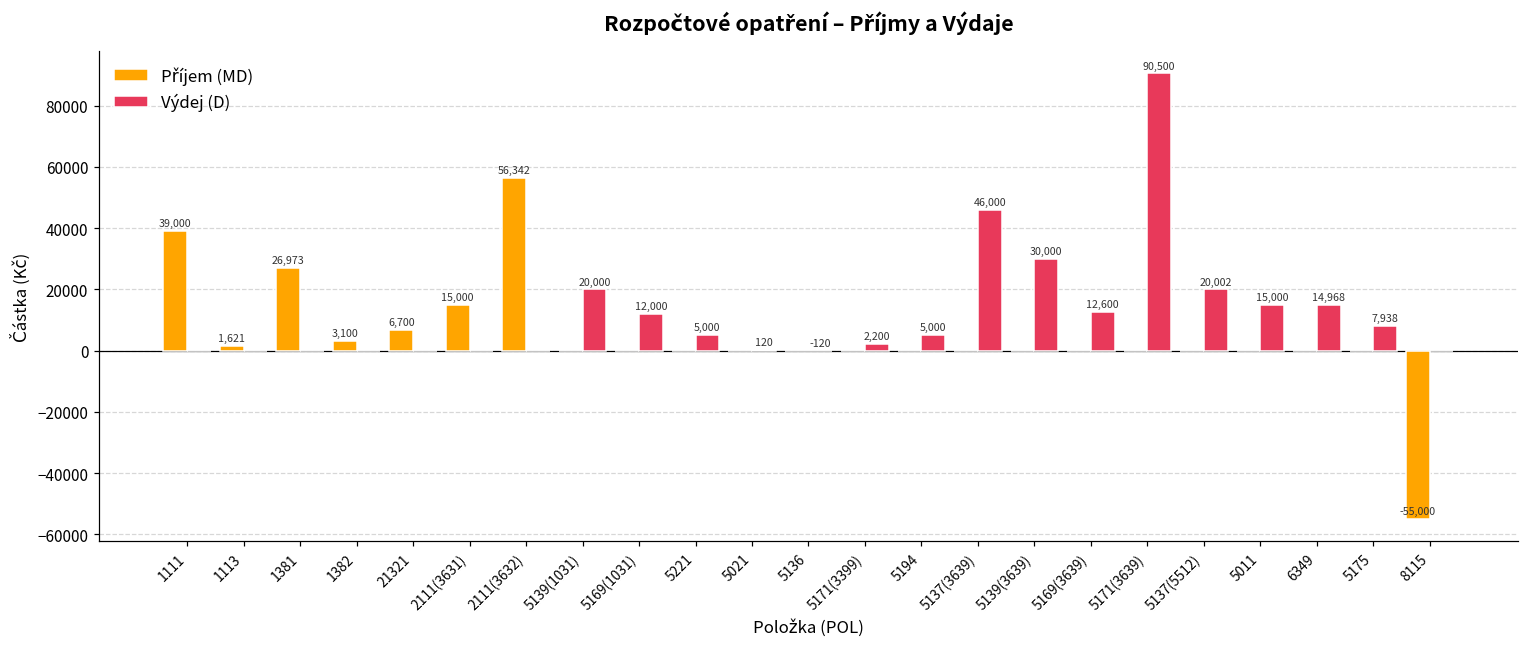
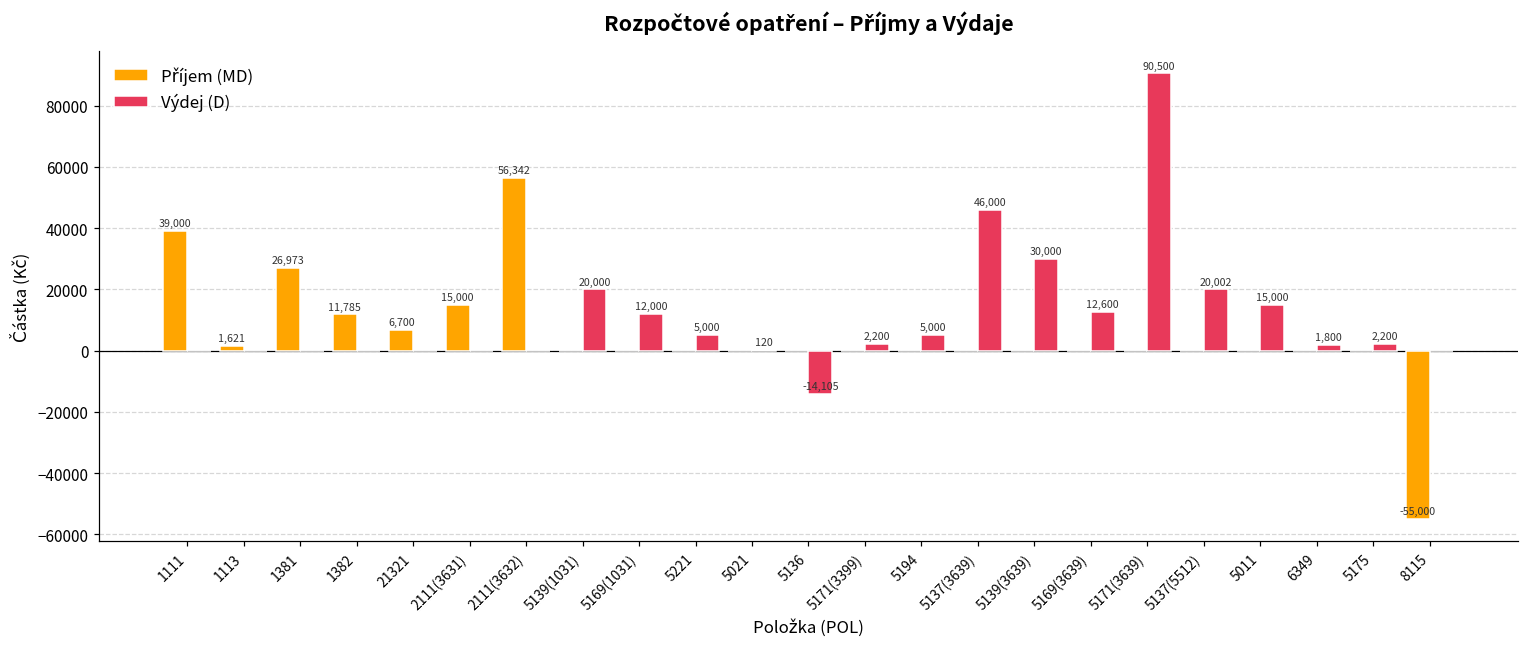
  {
    "Příjem (MD)": {
      "1111": "39,000",
      "1113": "1,621",
      "1381": "26,973",
-     "1382": "3,100",
+     "1382": "11,785",
      "21321": "6,700",
      "2111(3631)": "15,000",
      "2111(3632)": "56,342",
      "8115": "-55,000"
    },
    "Výdej (D)": {
      "5139(1031)": "20,000",
      "5169(1031)": "12,000",
      "5221": "5,000",
      "5021": "120",
-     "5136": "-120",
+     "5136": "-14,105",
      "5171(3399)": "2,200",
      "5194": "5,000",
      "5137(3639)": "46,000",
      "5139(3639)": "30,000",
      "5169(3639)": "12,600",
      "5171(3639)": "90,500",
      "5137(5512)": "20,002",
      "5011": "15,000",
-     "6349": "14,968",
-     "5175": "7,938"
+     "6349": "1,800",
+     "5175": "2,200"
    }
  }
